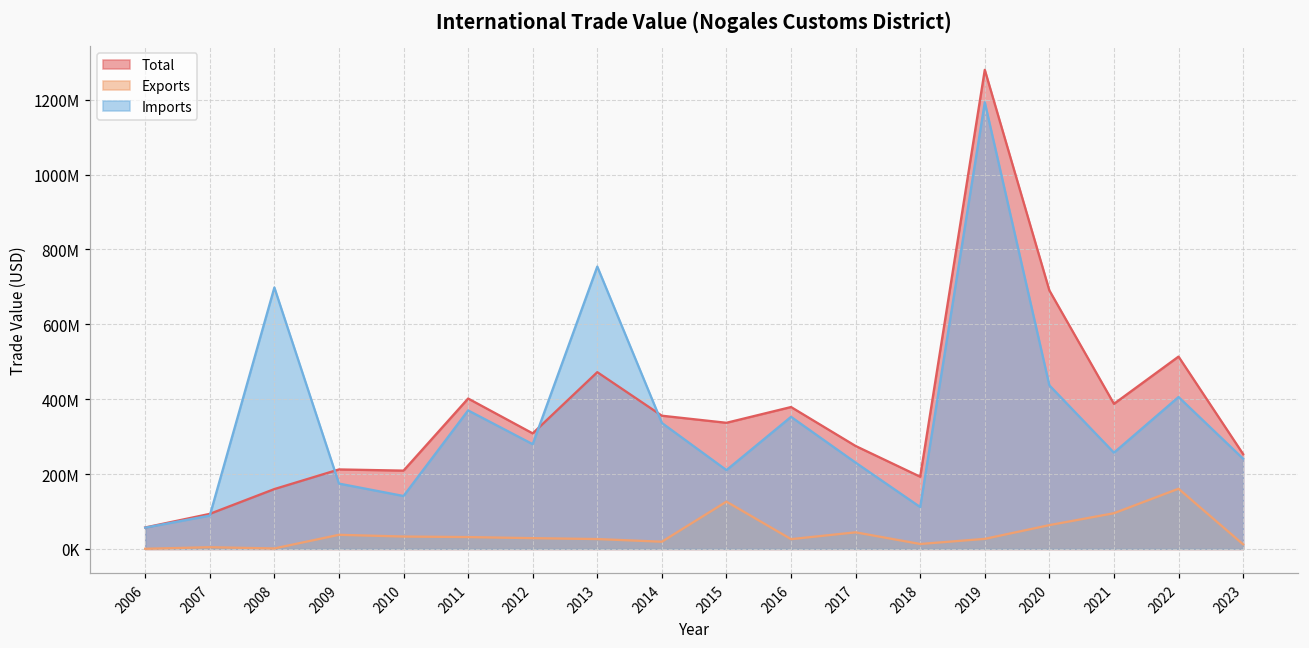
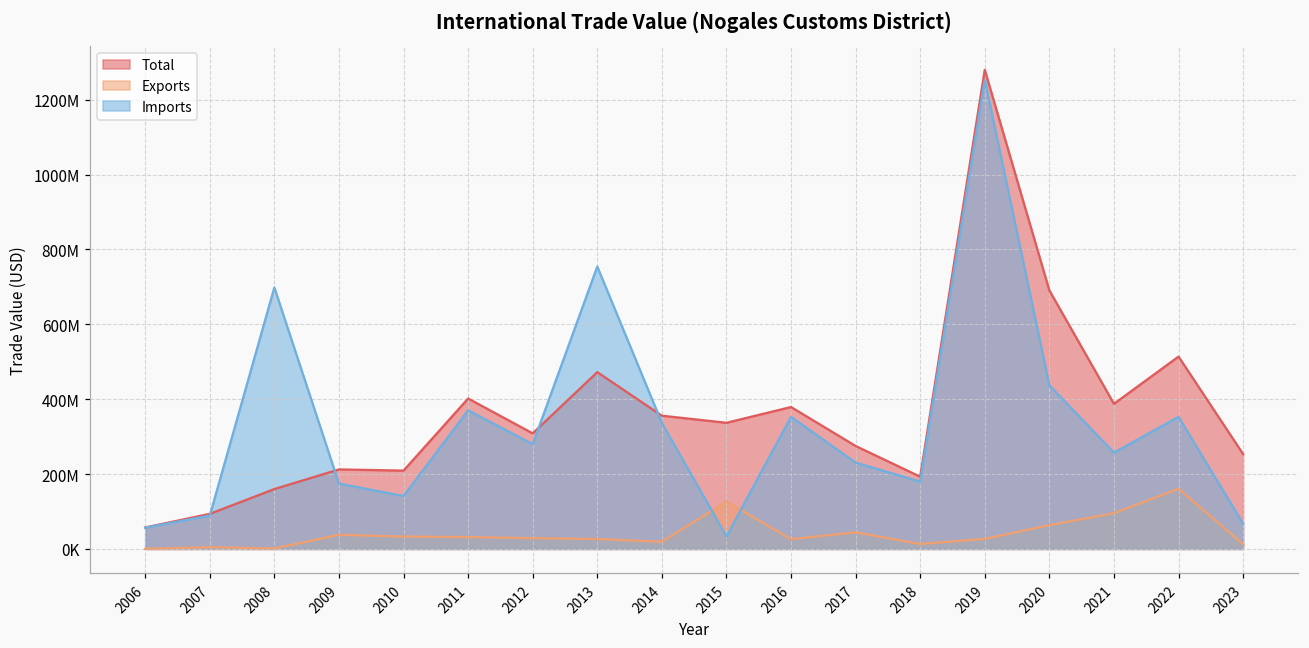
  {
    "Imports": {
      "2008": 700000000,
      "2009": 170000000,
      "2010": 140000000,
      "2011": 370000000,
      "2012": 280000000,
      "2013": 750000000,
      "2014": 340000000,
-     "2015": 210000000,
+     "2015": 30000000,
      "2016": 350000000,
      "2017": 230000000,
-     "2018": 110000000,
-     "2019": 1190000000,
+     "2018": 180000000,
+     "2019": 1250000000,
      "2020": 440000000,
      "2021": 260000000,
-     "2022": 410000000,
-     "2023": 240000000
+     "2022": 350000000,
+     "2023": 70000000
    }
  }
